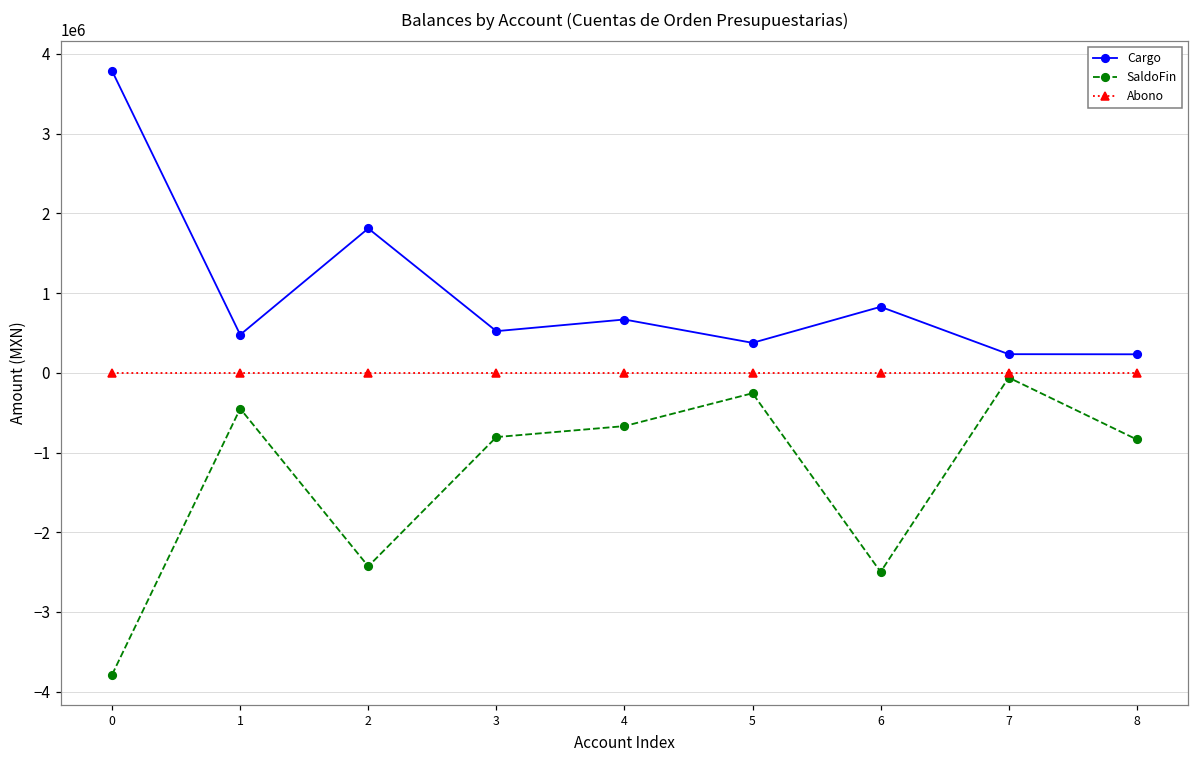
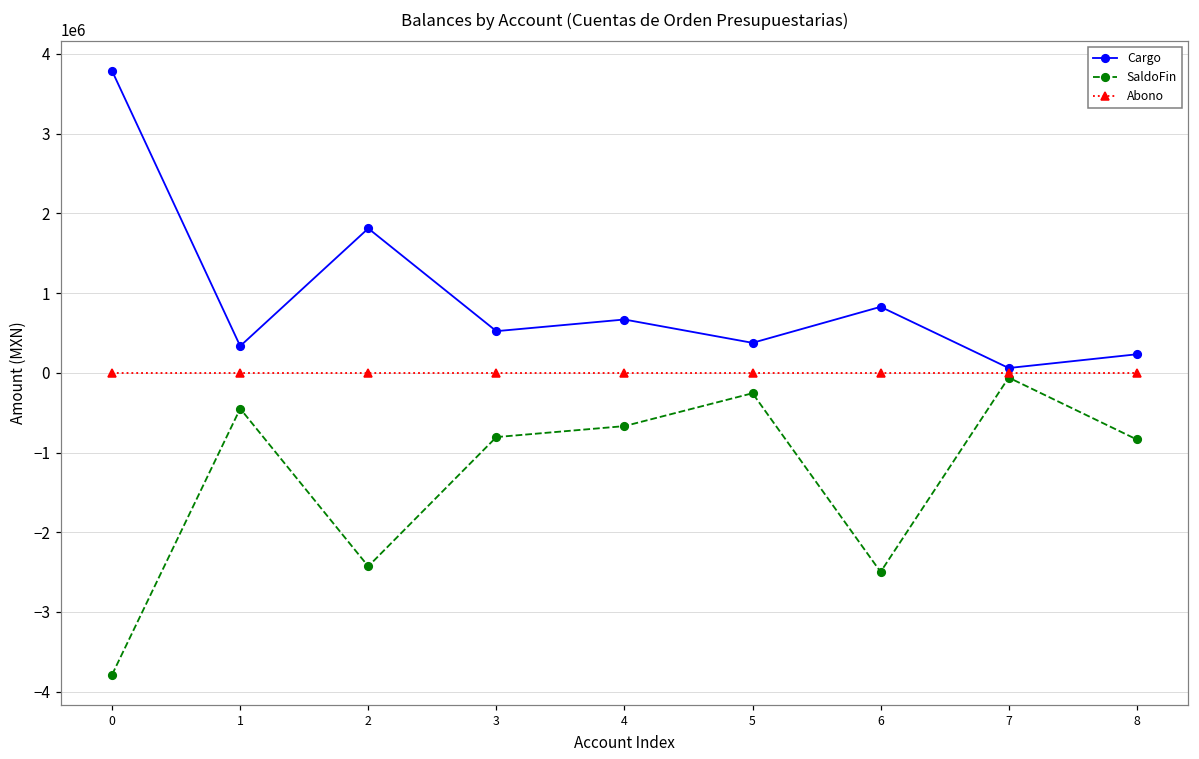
  {
    "Cargo": {
      "0": 3800000,
-     "1": 500000,
+     "1": 300000,
      "2": 1800000,
      "3": 500000,
      "4": 700000,
      "5": 400000,
      "6": 800000,
-     "7": 200000,
+     "7": 100000,
      "8": 200000
    },
    "SaldoFin": {
      "0": -3800000,
      "1": -400000,
      "2": -2400000,
      "3": -800000,
      "4": -700000,
      "5": -300000,
      "6": -2500000,
      "7": -100000,
      "8": -800000
    },
    "Abono": {
      "0": 0,
      "1": 0,
      "2": 0,
      "3": 0,
      "4": 0,
      "5": 0,
      "6": 0,
      "7": 0,
      "8": 0
    }
  }
